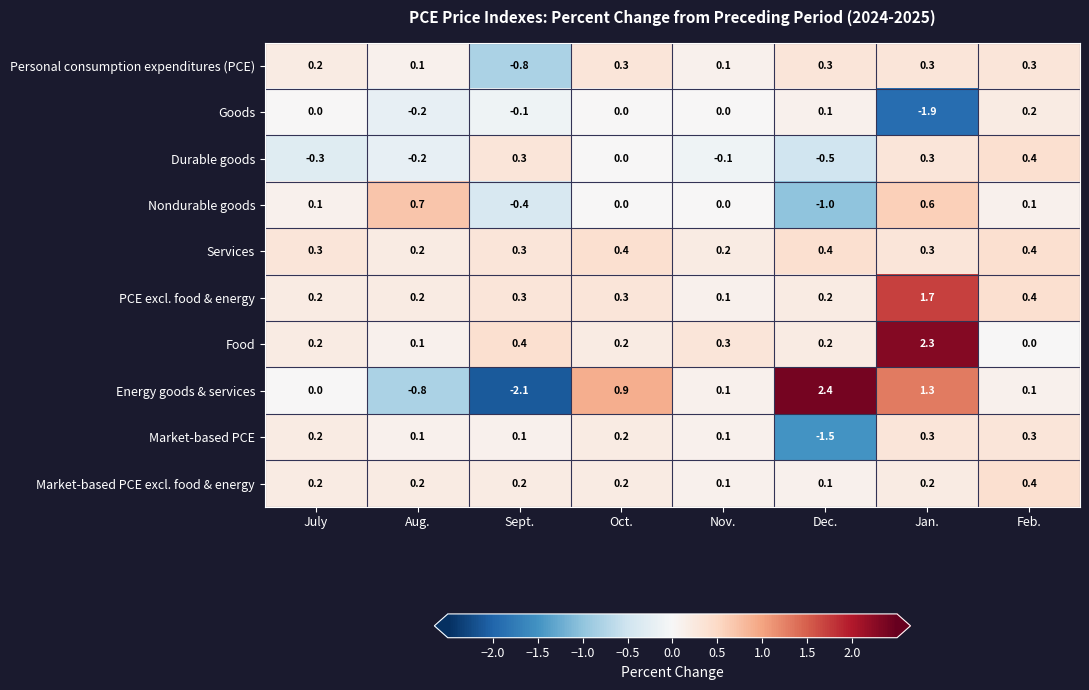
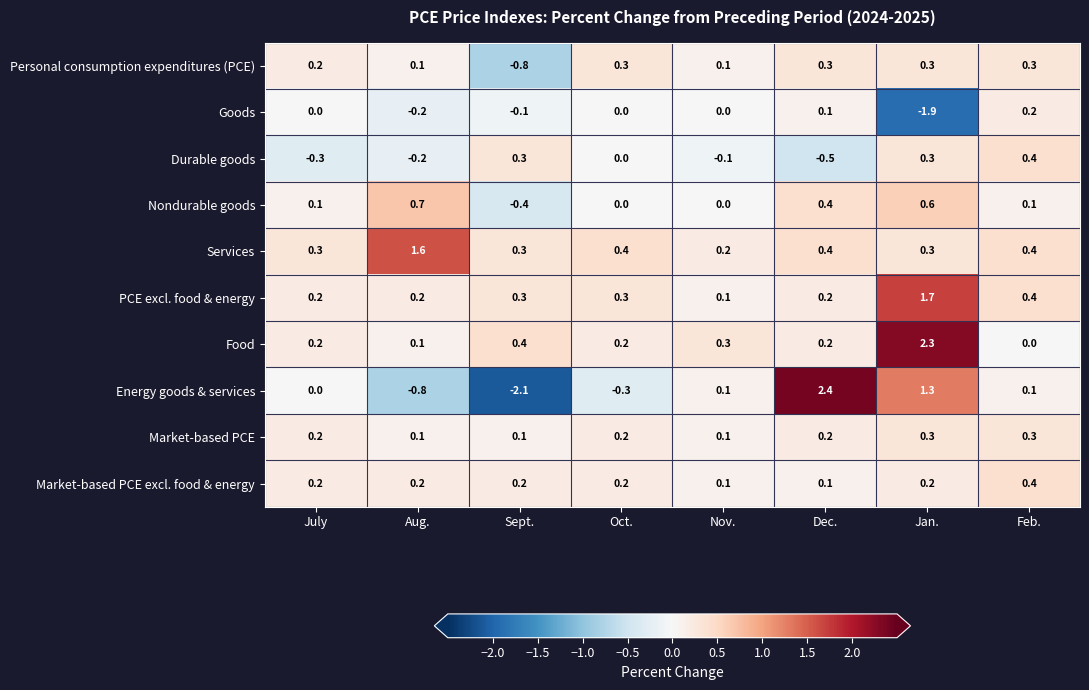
  {
    "Personal consumption expenditures (PCE)": {
      "July": 0.2,
      "Aug.": 0.1,
      "Sept.": -0.8,
      "Oct.": 0.3,
      "Nov.": 0.1,
      "Dec.": 0.3,
      "Jan.": 0.3,
      "Feb.": 0.3
    },
    "Goods": {
      "July": 0.0,
      "Aug.": -0.2,
      "Sept.": -0.1,
      "Oct.": 0.0,
      "Nov.": 0.0,
      "Dec.": 0.1,
      "Jan.": -1.9,
      "Feb.": 0.2
    },
    "Durable goods": {
      "July": -0.3,
      "Aug.": -0.2,
      "Sept.": 0.3,
      "Oct.": 0.0,
      "Nov.": -0.1,
      "Dec.": -0.5,
      "Jan.": 0.3,
      "Feb.": 0.4
    },
    "Nondurable goods": {
      "July": 0.1,
      "Aug.": 0.7,
      "Sept.": -0.4,
      "Oct.": 0.0,
      "Nov.": 0.0,
-     "Dec.": -1.0,
+     "Dec.": 0.4,
      "Jan.": 0.6,
      "Feb.": 0.1
    },
    "Services": {
      "July": 0.3,
-     "Aug.": 0.2,
+     "Aug.": 1.6,
      "Sept.": 0.3,
      "Oct.": 0.4,
      "Nov.": 0.2,
      "Dec.": 0.4,
      "Jan.": 0.3,
      "Feb.": 0.4
    },
    "PCE excl. food & energy": {
      "July": 0.2,
      "Aug.": 0.2,
      "Sept.": 0.3,
      "Oct.": 0.3,
      "Nov.": 0.1,
      "Dec.": 0.2,
      "Jan.": 1.7,
      "Feb.": 0.4
    },
    "Food": {
      "July": 0.2,
      "Aug.": 0.1,
      "Sept.": 0.4,
      "Oct.": 0.2,
      "Nov.": 0.3,
      "Dec.": 0.2,
      "Jan.": 2.3,
      "Feb.": 0.0
    },
    "Energy goods & services": {
      "July": 0.0,
      "Aug.": -0.8,
      "Sept.": -2.1,
-     "Oct.": 0.9,
+     "Oct.": -0.3,
      "Nov.": 0.1,
      "Dec.": 2.4,
      "Jan.": 1.3,
      "Feb.": 0.1
    },
    "Market-based PCE": {
      "July": 0.2,
      "Aug.": 0.1,
      "Sept.": 0.1,
      "Oct.": 0.2,
      "Nov.": 0.1,
-     "Dec.": -1.5,
+     "Dec.": 0.2,
      "Jan.": 0.3,
      "Feb.": 0.3
    },
    "Market-based PCE excl. food & energy": {
      "July": 0.2,
      "Aug.": 0.2,
      "Sept.": 0.2,
      "Oct.": 0.2,
      "Nov.": 0.1,
      "Dec.": 0.1,
      "Jan.": 0.2,
      "Feb.": 0.4
    }
  }
